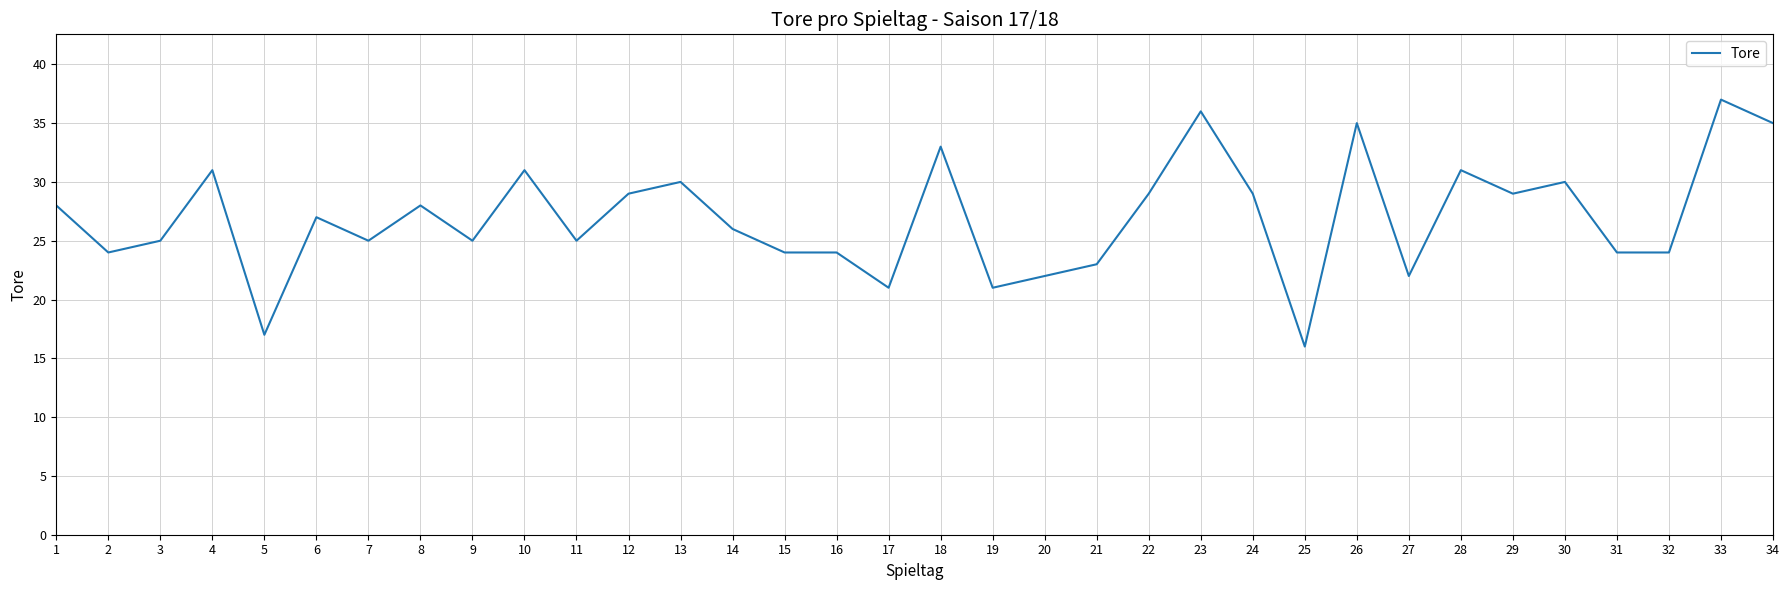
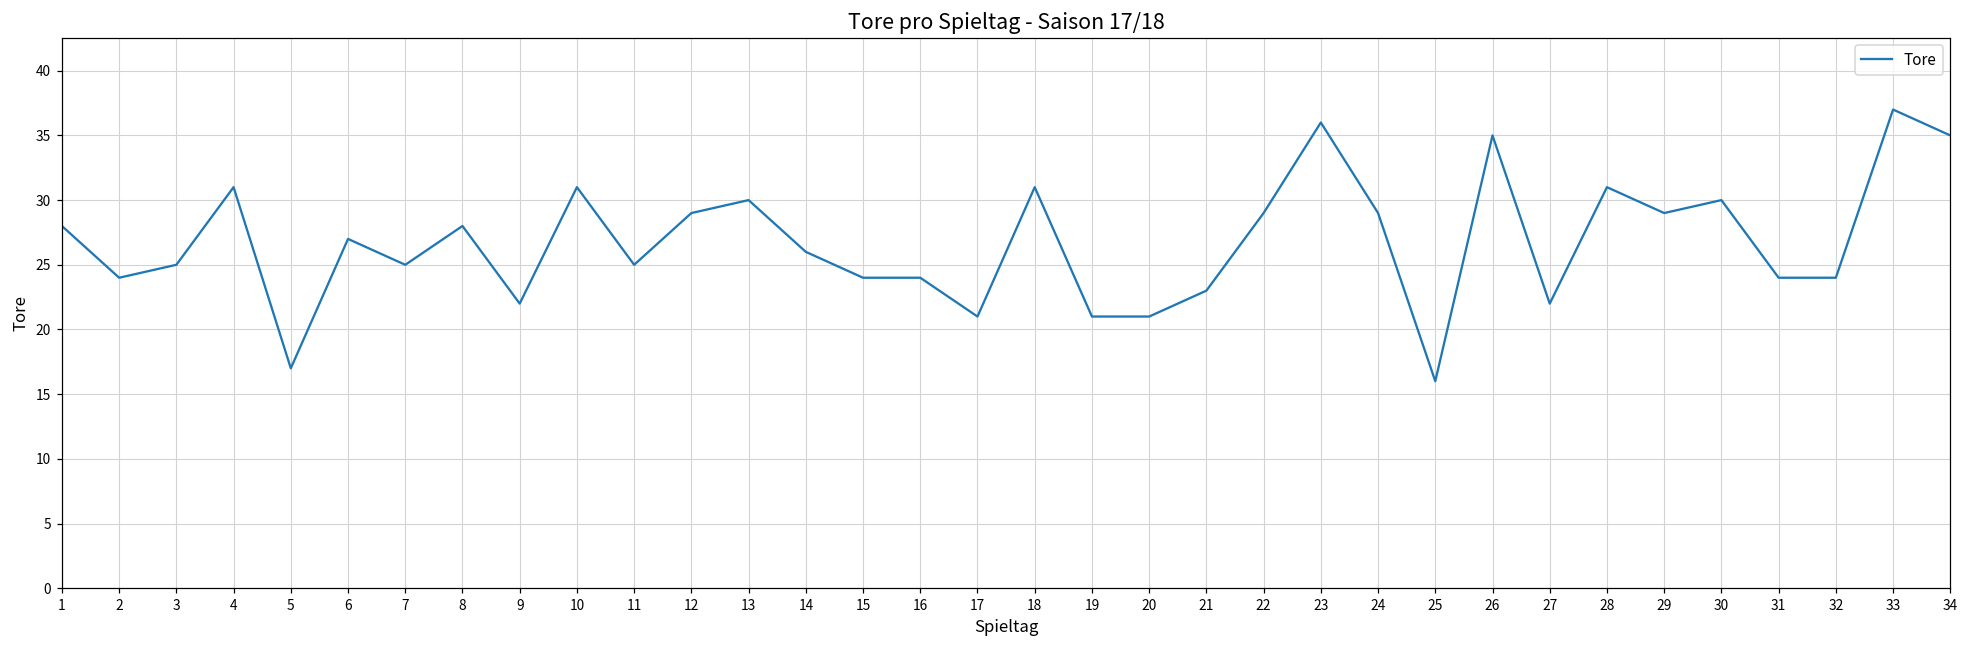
  {
    "1": 28,
    "2": 24,
    "3": 25,
    "4": 31,
    "5": 17,
    "6": 27,
    "7": 25,
    "8": 28,
-   "9": 25,
+   "9": 22,
    "10": 31,
    "11": 25,
    "12": 29,
    "13": 30,
    "14": 26,
    "15": 24,
    "16": 24,
    "17": 21,
-   "18": 33,
+   "18": 31,
    "19": 21,
-   "20": 22,
+   "20": 21,
    "21": 23,
    "22": 29,
    "23": 36,
    "24": 29,
    "25": 16,
    "26": 35,
    "27": 22,
    "28": 31,
    "29": 29,
    "30": 30,
    "31": 24,
    "32": 24,
    "33": 37,
    "34": 35
  }
